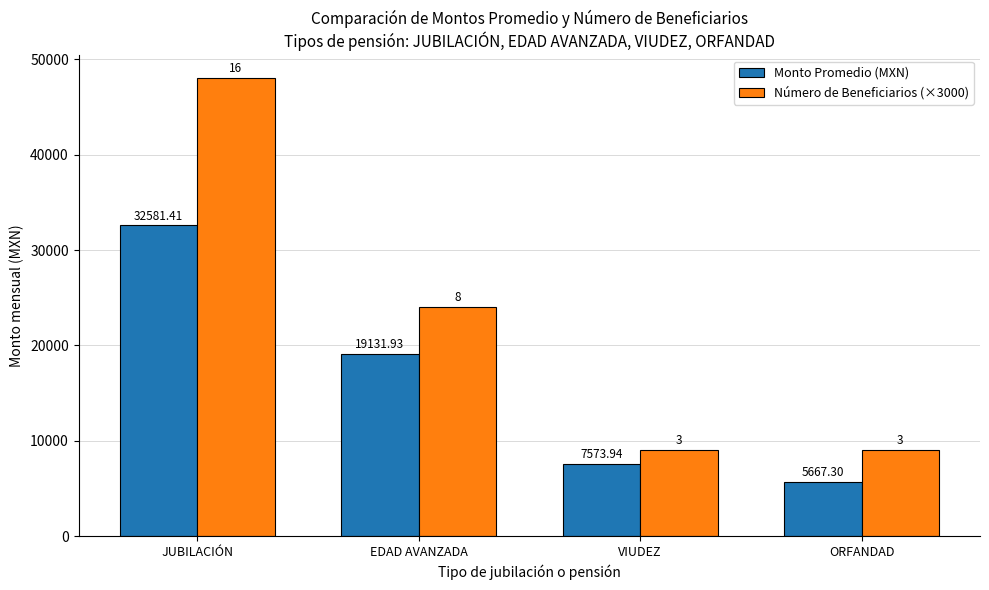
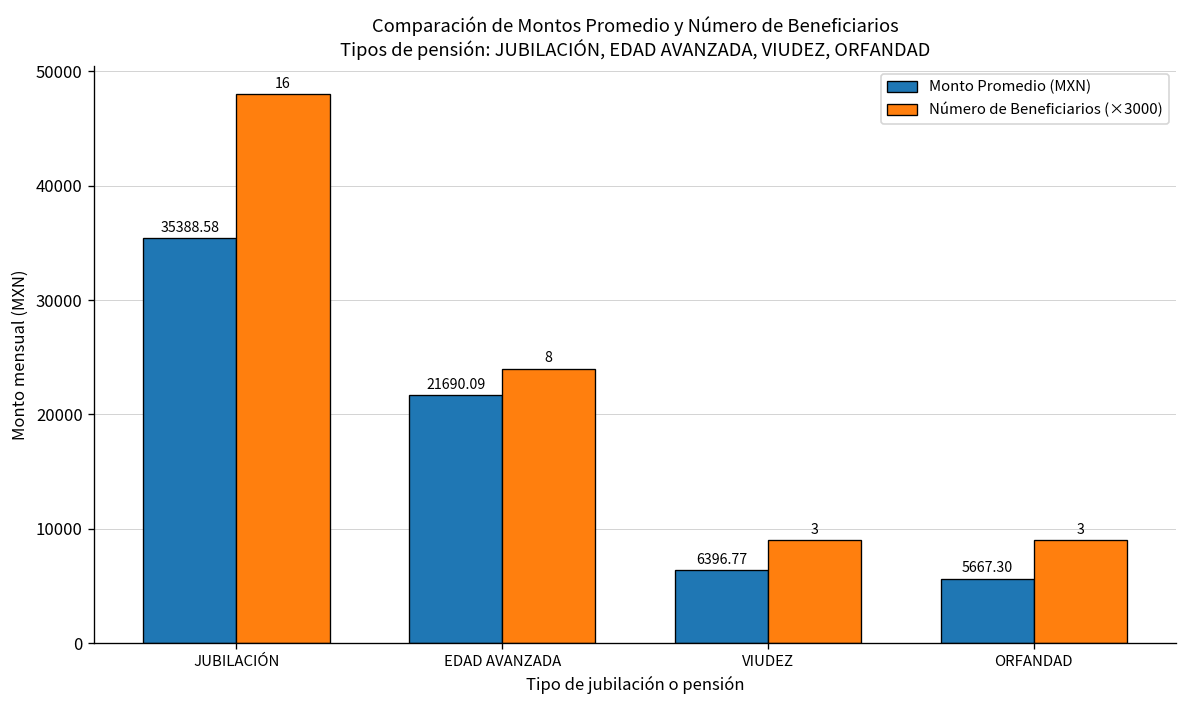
  {
    "Monto Promedio (MXN)": {
-     "JUBILACIÓN": 32581.41,
-     "EDAD AVANZADA": 19131.93,
-     "VIUDEZ": 7573.94,
+     "JUBILACIÓN": 35388.58,
+     "EDAD AVANZADA": 21690.09,
+     "VIUDEZ": 6396.77,
      "ORFANDAD": 5667.30
    }
  }
